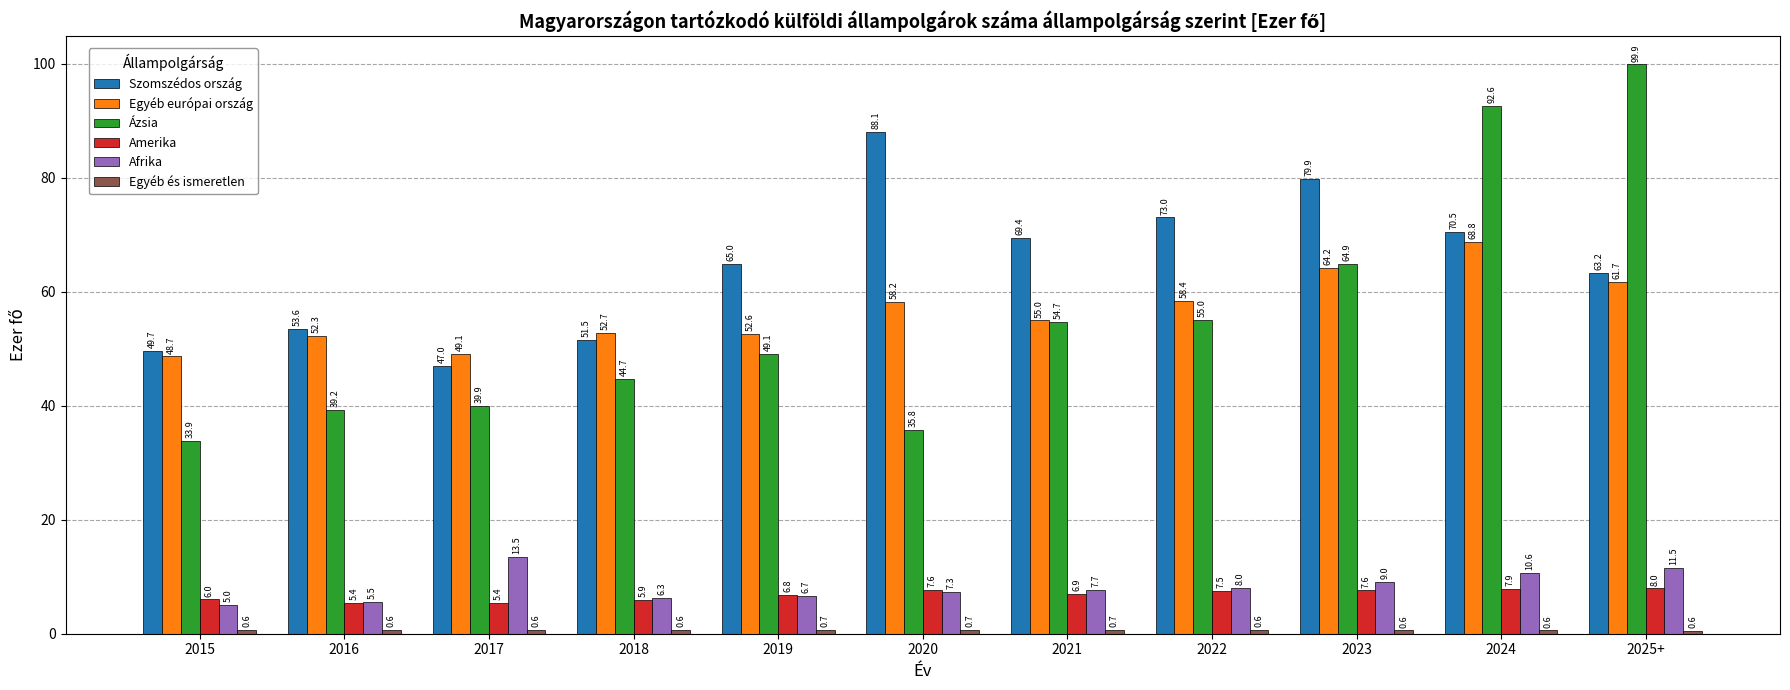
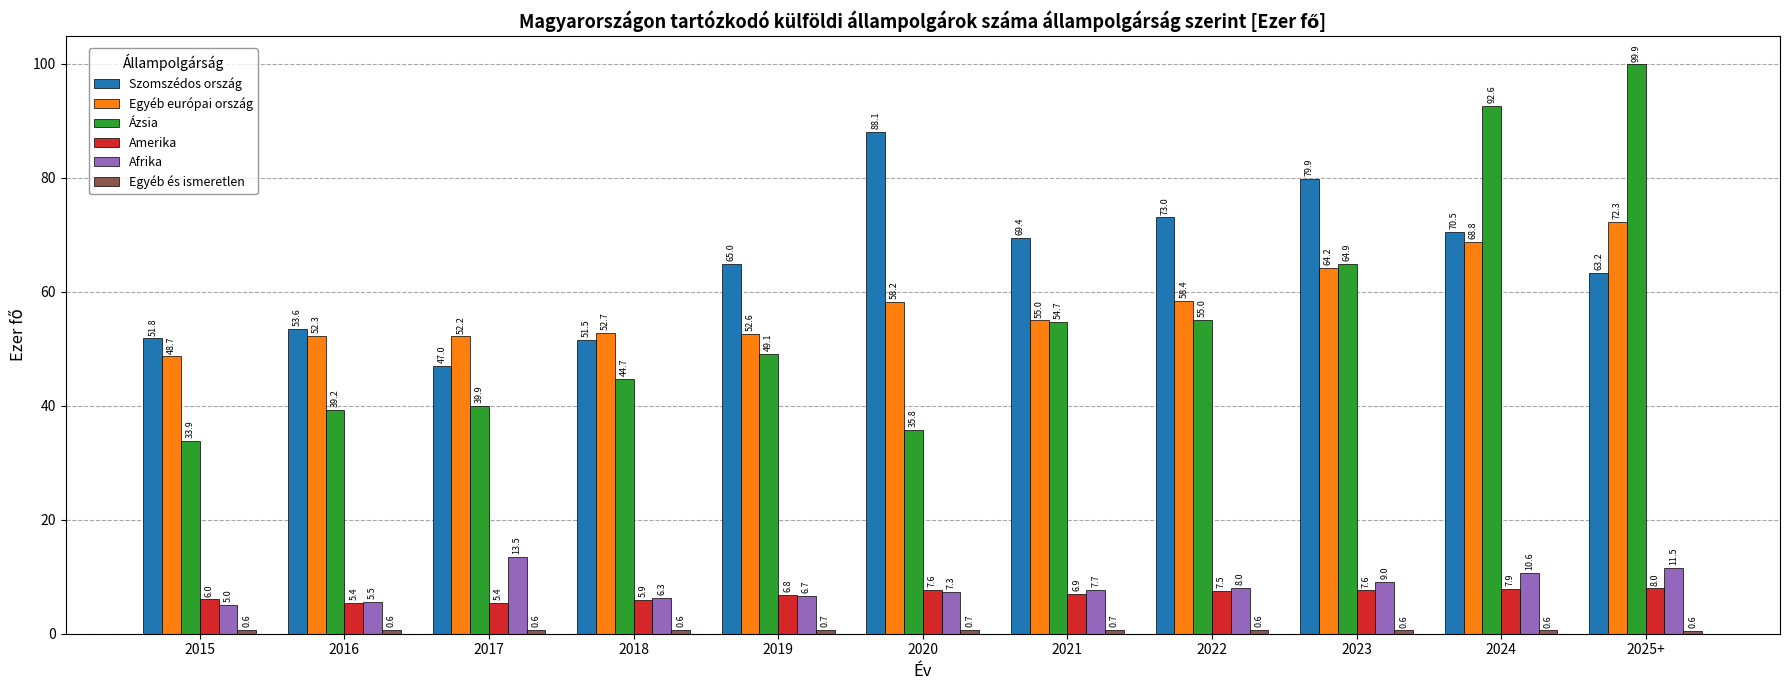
  {
    "Szomszédos ország": {
-     "2015": 49.7,
+     "2015": 51.8,
      "2016": 53.6,
      "2017": 47.0,
      "2018": 51.5,
      "2019": 65.0,
      "2020": 88.1,
      "2021": 69.4,
      "2022": 73.0,
      "2023": 79.9,
      "2024": 70.5,
      "2025+": 63.2
    },
    "Egyéb európai ország": {
      "2015": 48.7,
      "2016": 52.3,
-     "2017": 49.1,
+     "2017": 52.2,
      "2018": 52.7,
      "2019": 52.6,
      "2020": 58.2,
      "2021": 55.0,
      "2022": 58.4,
      "2023": 64.2,
      "2024": 68.8,
-     "2025+": 61.7
+     "2025+": 72.3
    },
    "Ázsia": {
      "2015": 33.9,
      "2016": 39.2,
      "2017": 39.9,
      "2018": 44.7,
      "2019": 49.1,
      "2020": 35.8,
      "2021": 54.7,
      "2022": 55.0,
      "2023": 64.9,
      "2024": 92.6,
      "2025+": 99.9
    },
    "Amerika": {
      "2015": 6.0,
      "2016": 5.4,
      "2017": 5.4,
      "2018": 5.9,
      "2019": 6.8,
      "2020": 7.6,
      "2021": 6.9,
      "2022": 7.5,
      "2023": 7.6,
      "2024": 7.9,
      "2025+": 8.0
    },
    "Afrika": {
      "2015": 5.0,
      "2016": 5.5,
      "2017": 13.5,
      "2018": 6.3,
      "2019": 6.7,
      "2020": 7.3,
      "2021": 7.7,
      "2022": 8.0,
      "2023": 9.0,
      "2024": 10.6,
      "2025+": 11.5
    },
    "Egyéb és ismeretlen": {
      "2015": 0.6,
      "2016": 0.6,
      "2017": 0.6,
      "2018": 0.6,
      "2019": 0.7,
      "2020": 0.7,
      "2021": 0.7,
      "2022": 0.6,
      "2023": 0.6,
      "2024": 0.6,
      "2025+": 0.6
    }
  }
